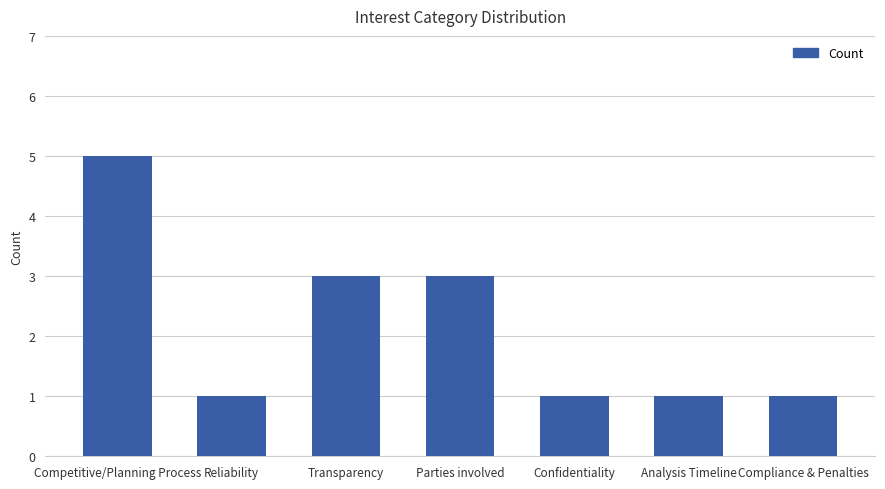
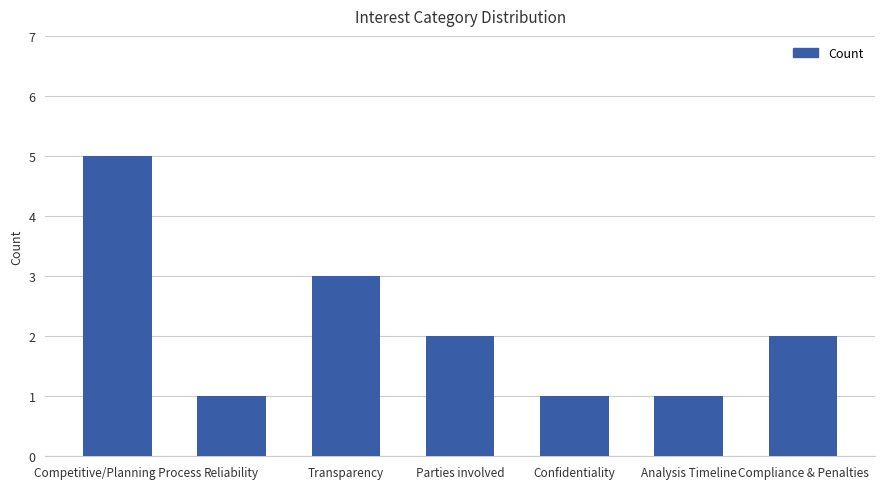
  {
    "Competitive/Planning Process": 5,
    "Reliability": 1,
    "Transparency": 3,
-   "Parties involved": 3,
+   "Parties involved": 2,
    "Confidentiality": 1,
    "Analysis Timeline": 1,
-   "Compliance & Penalties": 1
+   "Compliance & Penalties": 2
  }
